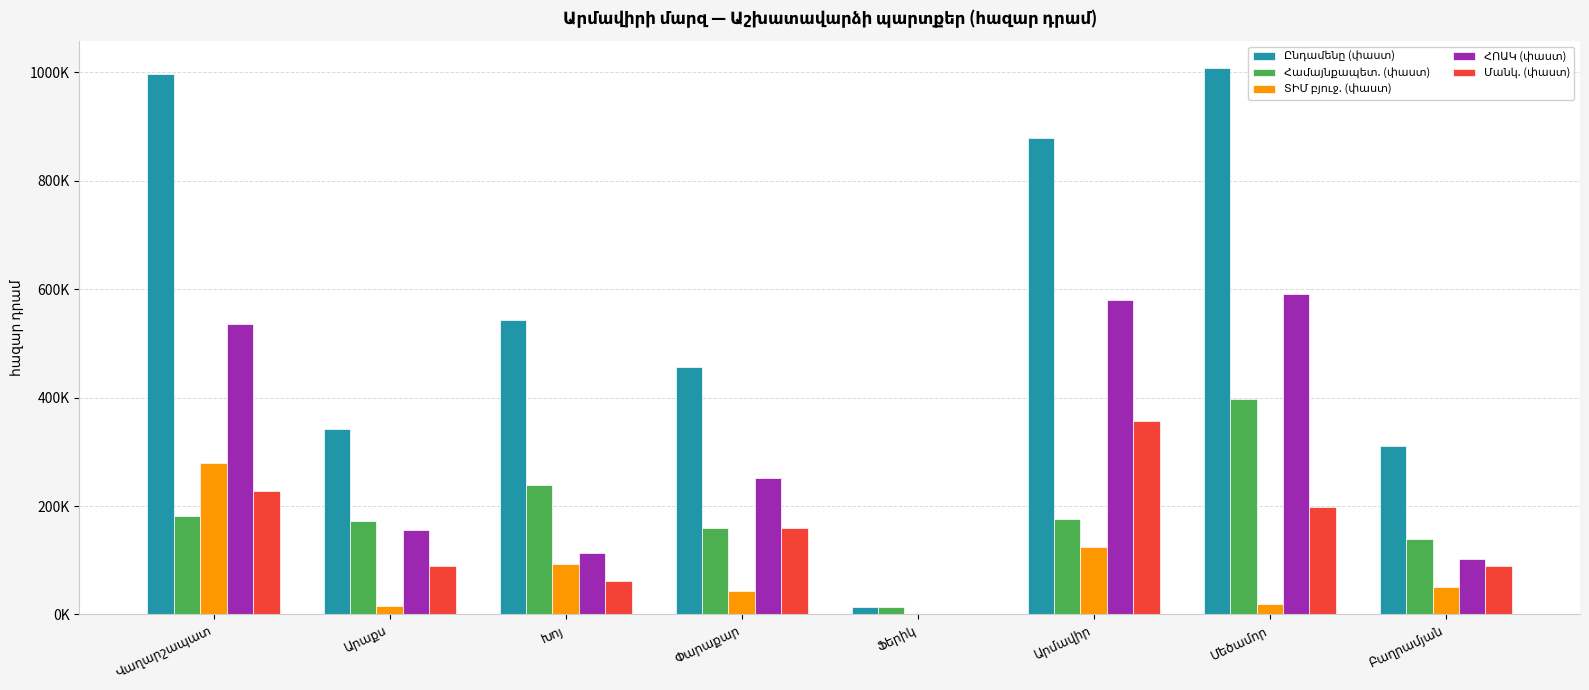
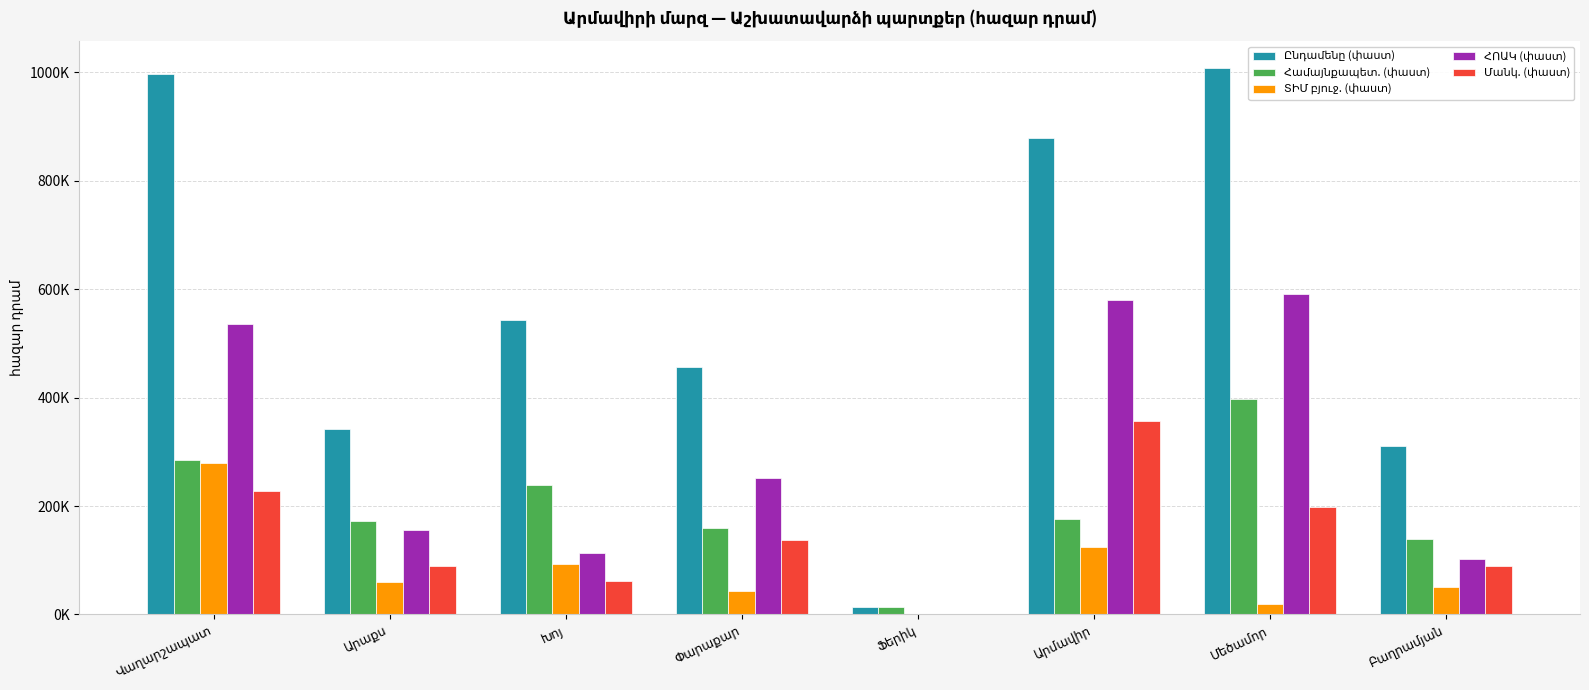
  {
    "Ընդամենը (փաստ)": {
      "Վաղարշապատ": 1000000,
      "Արաքս": 340000,
      "Խոյ": 540000,
      "Փարաքար": 460000,
      "Ֆերիկ": 10000,
      "Արմավիր": 880000,
      "Մեծամոր": 1010000,
      "Բաղրամյան": 310000
    },
    "Համայնքապետ. (փաստ)": {
-     "Վաղարշապատ": 180000,
+     "Վաղարշապատ": 290000,
      "Արաքս": 170000,
      "Խոյ": 240000,
      "Փարաքար": 160000,
      "Ֆերիկ": 10000,
      "Արմավիր": 180000,
      "Մեծամոր": 400000,
      "Բաղրամյան": 140000
    },
    "ՏԻՄ բյուջ. (փաստ)": {
      "Վաղարշապատ": 280000,
-     "Արաքս": 20000,
+     "Արաքս": 60000,
      "Խոյ": 90000,
      "Փարաքար": 40000,
      "Ֆերիկ": 0,
      "Արմավիր": 120000,
      "Մեծամոր": 20000,
      "Բաղրամյան": 50000
    },
    "ՀՈԱԿ (փաստ)": {
      "Վաղարշապատ": 540000,
      "Արաքս": 150000,
      "Խոյ": 110000,
      "Փարաքար": 250000,
      "Ֆերիկ": 0,
      "Արմավիր": 580000,
      "Մեծամոր": 590000,
      "Բաղրամյան": 100000
    },
    "Մանկ. (փաստ)": {
      "Վաղարշապատ": 230000,
      "Արաքս": 90000,
      "Խոյ": 60000,
-     "Փարաքար": 160000,
+     "Փարաքար": 140000,
      "Ֆերիկ": 0,
      "Արմավիր": 360000,
      "Մեծամոր": 200000,
      "Բաղրամյան": 90000
    }
  }
